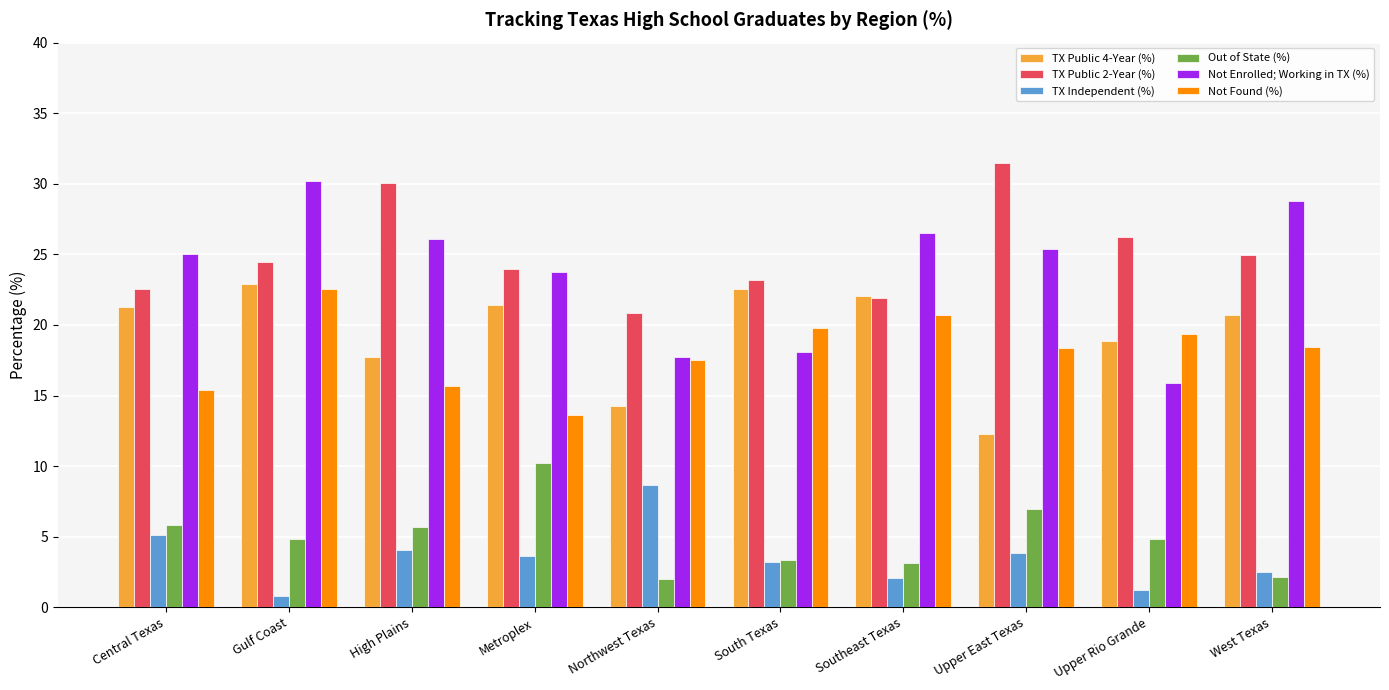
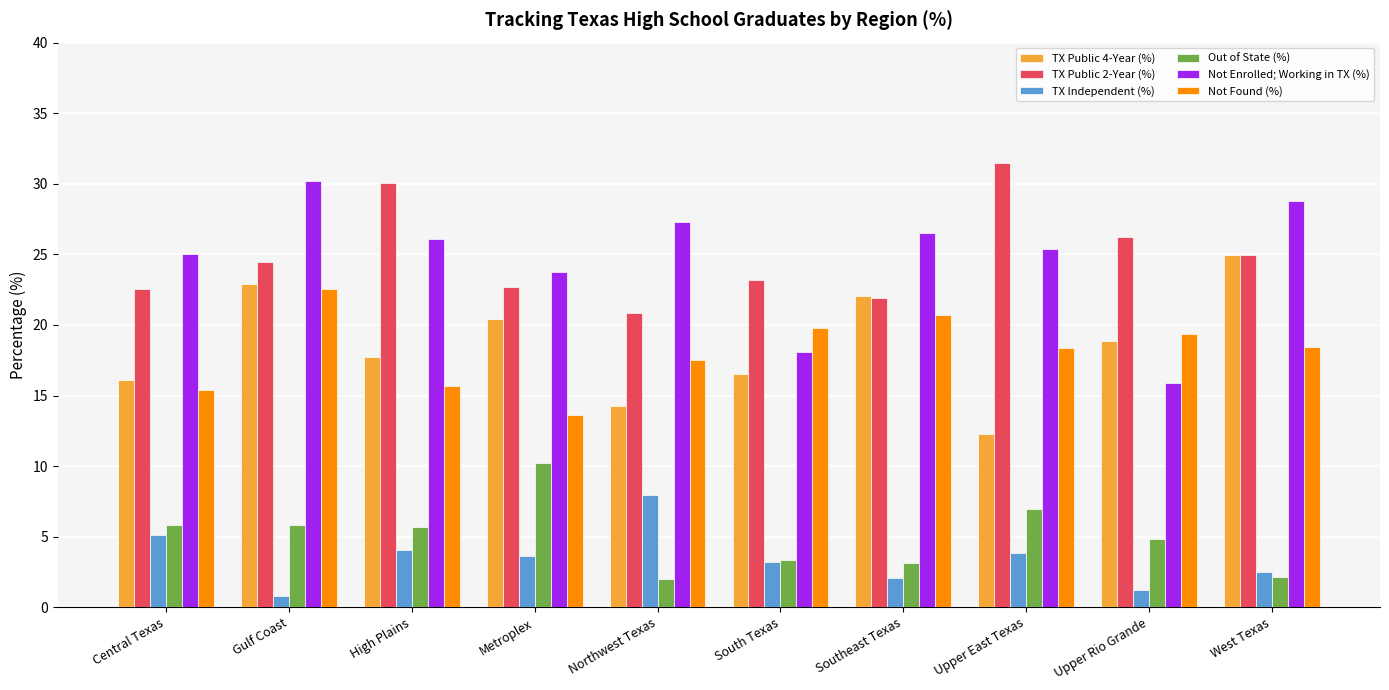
  {
    "TX Public 4-Year (%)": {
-     "Central Texas": 21.2,
+     "Central Texas": 16.1,
      "Gulf Coast": 22.9,
      "High Plains": 17.7,
-     "Metroplex": 21.4,
+     "Metroplex": 20.4,
      "Northwest Texas": 14.2,
-     "South Texas": 22.6,
+     "South Texas": 16.5,
      "Southeast Texas": 22.0,
      "Upper East Texas": 12.3,
      "Upper Rio Grande": 18.9,
-     "West Texas": 20.7
+     "West Texas": 25.0
    },
    "TX Public 2-Year (%)": {
      "Central Texas": 22.5,
      "Gulf Coast": 24.4,
      "High Plains": 30.0,
-     "Metroplex": 24.0,
+     "Metroplex": 22.7,
      "Northwest Texas": 20.8,
      "South Texas": 23.2,
      "Southeast Texas": 21.9,
      "Upper East Texas": 31.5,
      "Upper Rio Grande": 26.2,
      "West Texas": 25.0
    },
    "TX Independent (%)": {
      "Central Texas": 5.1,
      "Gulf Coast": 0.8,
      "High Plains": 4.1,
      "Metroplex": 3.7,
-     "Northwest Texas": 8.7,
+     "Northwest Texas": 7.9,
      "South Texas": 3.2,
      "Southeast Texas": 2.1,
      "Upper East Texas": 3.8,
      "Upper Rio Grande": 1.2,
      "West Texas": 2.5
    },
    "Out of State (%)": {
      "Central Texas": 5.8,
-     "Gulf Coast": 4.8,
+     "Gulf Coast": 5.8,
      "High Plains": 5.7,
      "Metroplex": 10.2,
      "Northwest Texas": 2.0,
      "South Texas": 3.4,
      "Southeast Texas": 3.1,
      "Upper East Texas": 7.0,
      "Upper Rio Grande": 4.8,
      "West Texas": 2.1
    },
    "Not Enrolled; Working in TX (%)": {
      "Central Texas": 25.0,
      "Gulf Coast": 30.2,
      "High Plains": 26.1,
      "Metroplex": 23.8,
-     "Northwest Texas": 17.7,
+     "Northwest Texas": 27.3,
      "South Texas": 18.1,
      "Southeast Texas": 26.5,
      "Upper East Texas": 25.4,
      "Upper Rio Grande": 15.9,
      "West Texas": 28.8
    },
    "Not Found (%)": {
      "Central Texas": 15.4,
      "Gulf Coast": 22.5,
      "High Plains": 15.7,
      "Metroplex": 13.6,
      "Northwest Texas": 17.5,
      "South Texas": 19.8,
      "Southeast Texas": 20.7,
      "Upper East Texas": 18.4,
      "Upper Rio Grande": 19.4,
      "West Texas": 18.5
    }
  }
